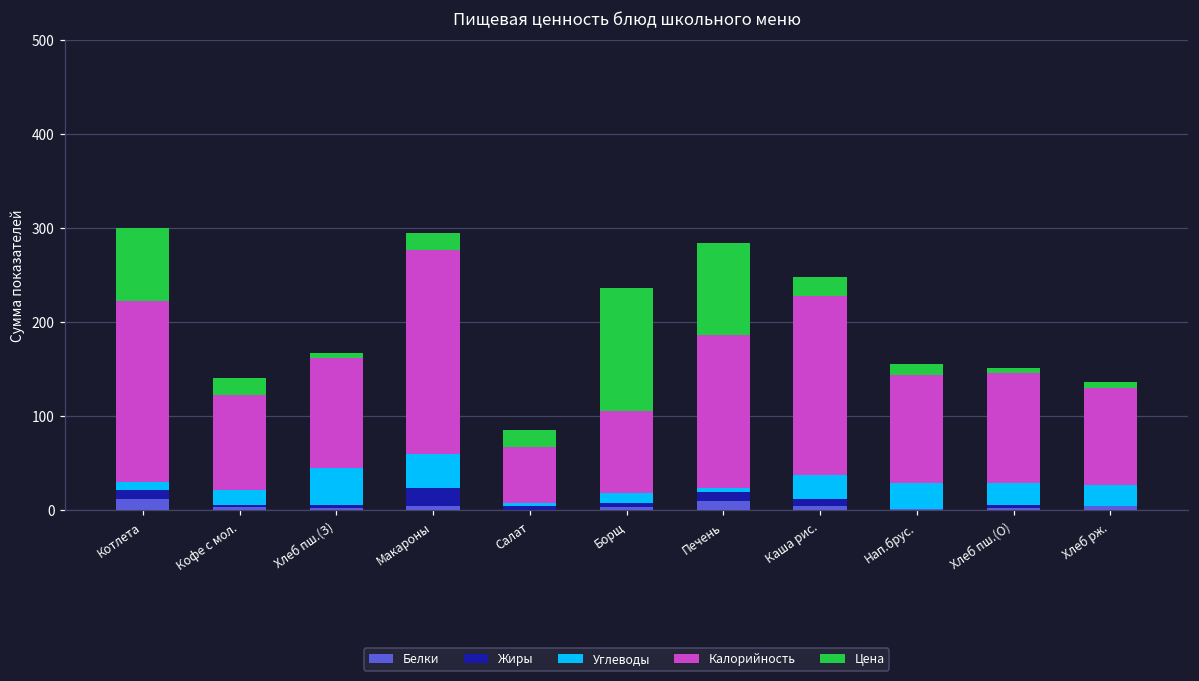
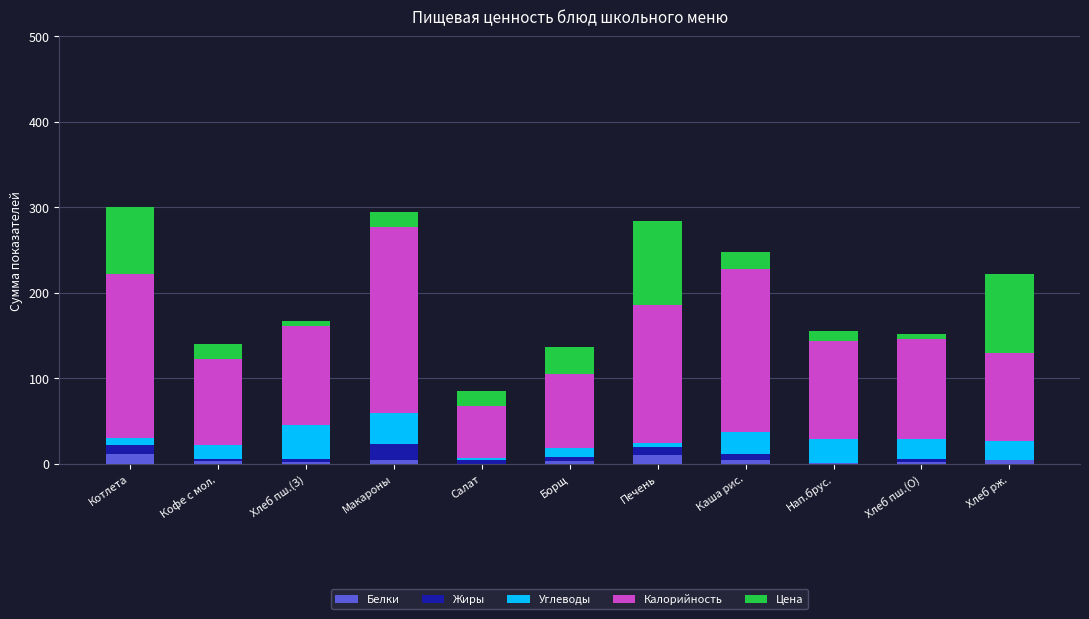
  {
    "Белки": {
      "Котлета": 10,
      "Кофе с мол.": 0,
      "Макароны": 0,
      "Борщ": 0,
      "Печень": 10,
      "Каша рис.": 0,
      "Хлеб рж.": 0
    },
    "Жиры": {
      "Котлета": 10,
      "Макароны": 20,
      "Салат": 0,
      "Борщ": 0,
      "Печень": 10,
      "Каша рис.": 10,
      "Нап.брус.": 0
    },
    "Углеводы": {
      "Котлета": 10,
      "Кофе с мол.": 20,
      "Хлеб пш.(З)": 40,
      "Макароны": 40,
      "Салат": 0,
      "Борщ": 10,
      "Печень": 0,
      "Каша рис.": 30,
      "Нап.брус.": 30,
      "Хлеб пш.(О)": 20,
      "Хлеб рж.": 20
    },
    "Калорийность": {
      "Котлета": 190,
      "Кофе с мол.": 100,
      "Хлеб пш.(З)": 120,
      "Макароны": 220,
      "Салат": 60,
      "Борщ": 90,
      "Печень": 160,
      "Каша рис.": 190,
      "Нап.брус.": 110,
      "Хлеб пш.(О)": 120,
      "Хлеб рж.": 100
    },
    "Цена": {
      "Котлета": 80,
      "Кофе с мол.": 20,
      "Хлеб пш.(З)": 10,
      "Макароны": 20,
      "Салат": 20,
-     "Борщ": 130,
+     "Борщ": 30,
      "Печень": 100,
      "Каша рис.": 20,
      "Нап.брус.": 10,
      "Хлеб пш.(О)": 10,
-     "Хлеб рж.": 10
+     "Хлеб рж.": 90
    }
  }
